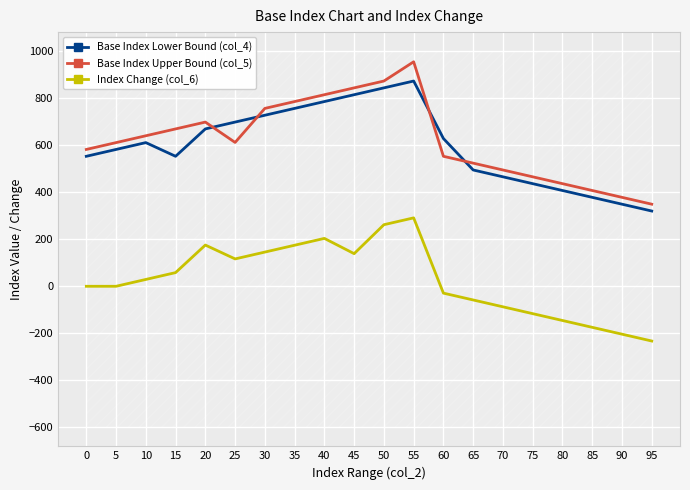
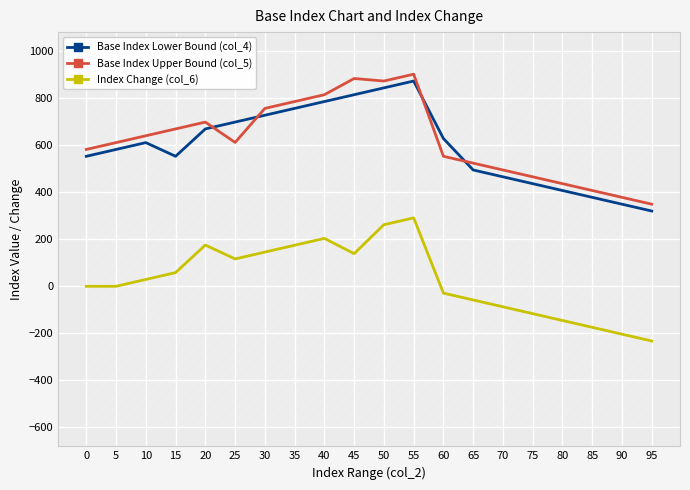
  {
    "Base Index Lower Bound (col_4)": {
      "0": 550,
      "5": 580,
      "10": 610,
      "15": 550,
      "20": 670,
      "25": 700,
      "30": 730,
      "35": 760,
      "40": 780,
      "45": 810,
      "50": 840,
      "55": 870,
      "60": 630,
      "65": 490,
      "70": 470,
      "75": 440,
      "80": 410,
      "85": 380,
      "90": 350,
      "95": 320
    },
    "Base Index Upper Bound (col_5)": {
      "0": 580,
      "5": 610,
      "10": 640,
      "15": 670,
      "20": 700,
      "25": 610,
      "30": 760,
      "35": 780,
      "40": 810,
-     "45": 840,
+     "45": 880,
      "50": 870,
-     "55": 950,
+     "55": 900,
      "60": 550,
      "65": 520,
      "70": 490,
      "75": 470,
      "80": 440,
      "85": 410,
      "90": 380,
      "95": 350
    },
    "Index Change (col_6)": {
      "0": 0,
      "5": 0,
      "10": 30,
      "15": 60,
      "20": 180,
      "25": 120,
      "30": 150,
      "35": 170,
      "40": 200,
      "45": 140,
      "50": 260,
      "55": 290,
      "60": -30,
      "65": -60,
      "70": -90,
      "75": -120,
      "80": -150,
      "85": -170,
      "90": -200,
      "95": -230
    }
  }
